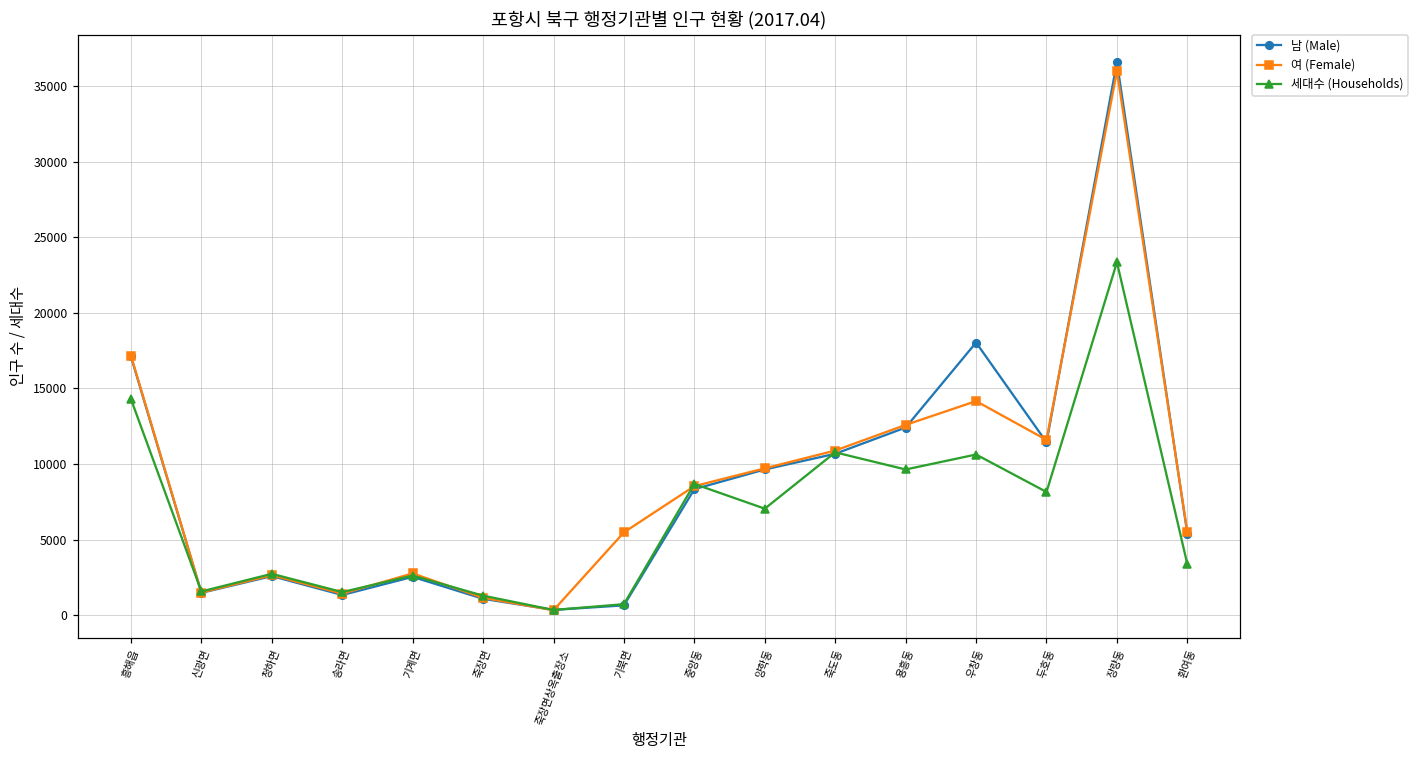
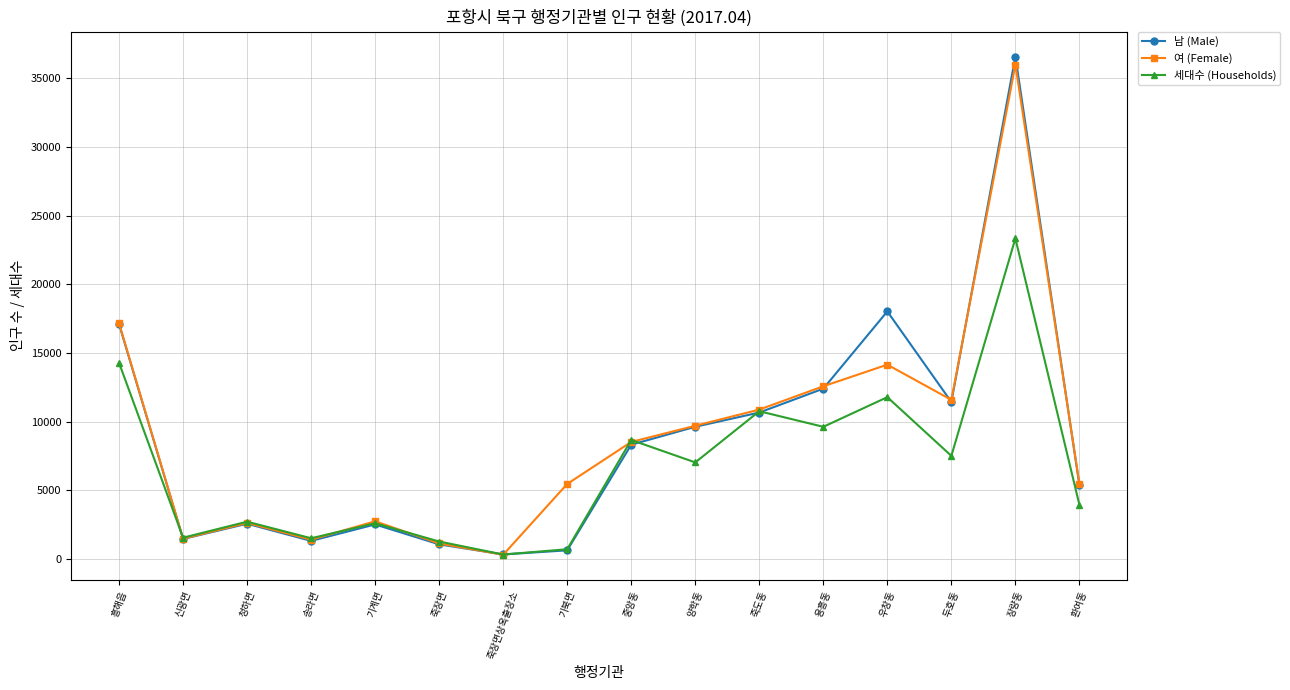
  {
    "남 (Male)": {
      "중앙동": 8300,
      "우창동": 18000,
      "장량동": 36600
    },
    "여 (Female)": {
      "기북면": 5500,
      "우창동": 14200,
      "장량동": 36000
    },
    "세대수 (Households)": {
      "흥해읍": 14300,
      "양학동": 7000,
      "용흥동": 9600,
-     "우창동": 10600,
-     "두호동": 8100,
+     "우창동": 11800,
+     "두호동": 7500,
      "장량동": 23300,
-     "환여동": 3400
+     "환여동": 4000
    }
  }
